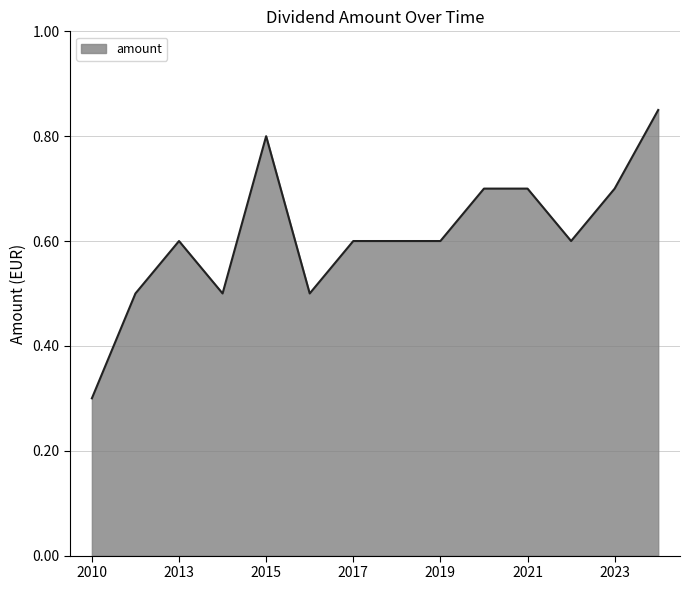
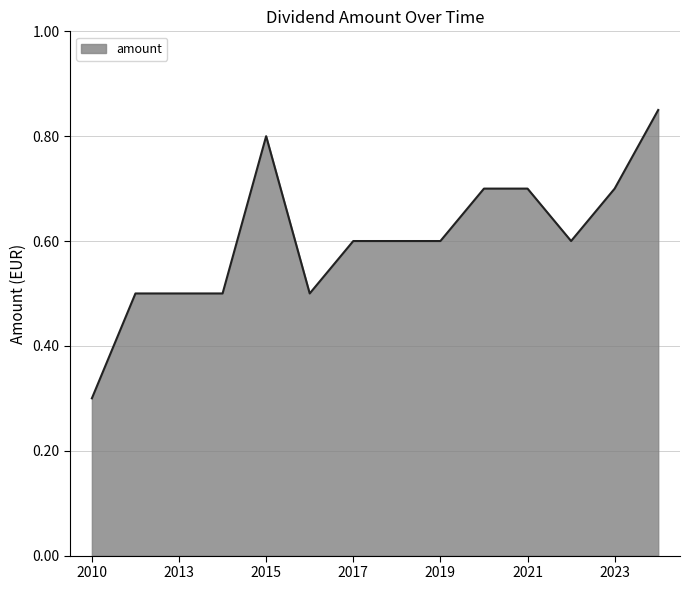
  {
    "2010": 0.3,
-   "2013": 0.6,
+   "2013": 0.5,
    "2015": 0.8,
    "2017": 0.6,
    "2019": 0.6,
    "2021": 0.7,
    "2023": 0.7
  }
